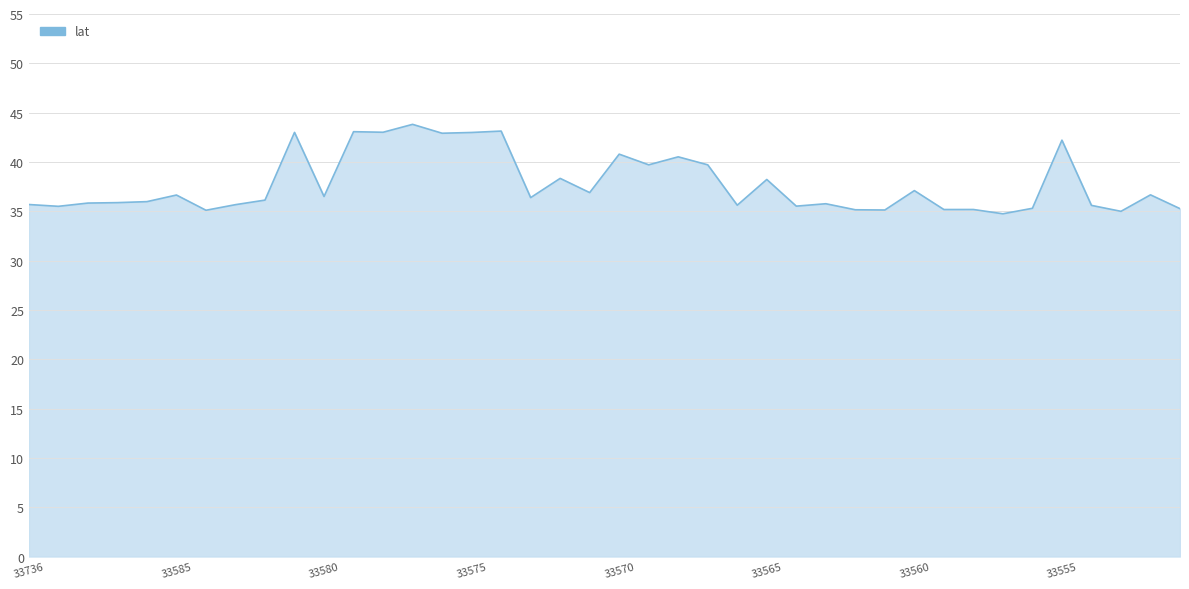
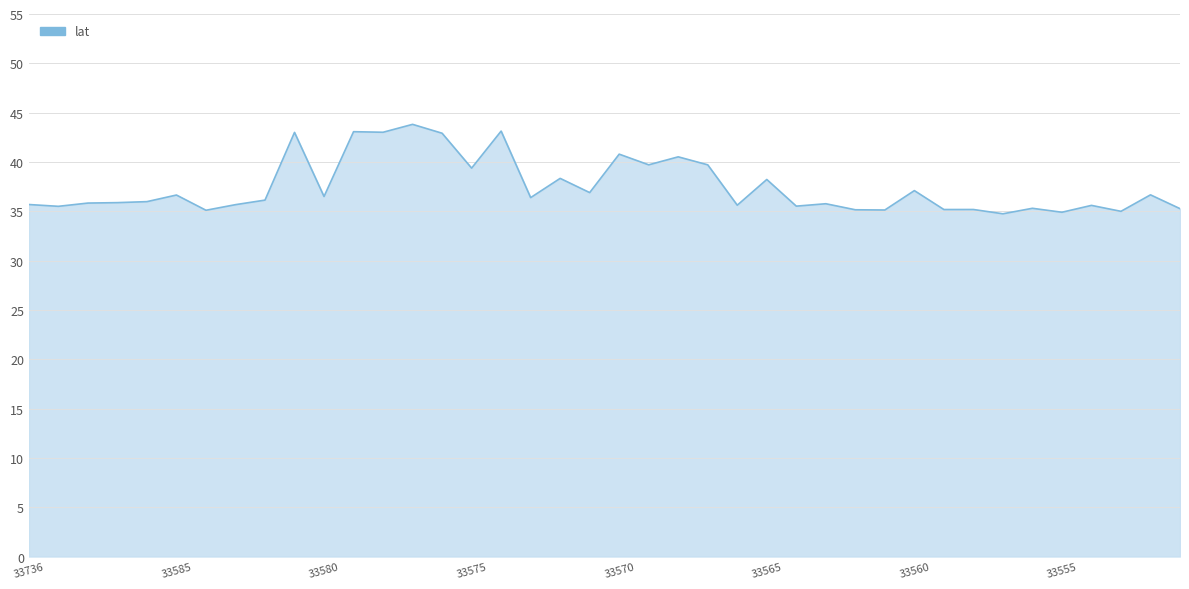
  {
    "33736": 36,
    "33585": 37,
    "33580": 36,
-   "33575": 43,
+   "33575": 39,
    "33570": 41,
    "33565": 38,
    "33560": 37,
-   "33555": 42
+   "33555": 35
  }
